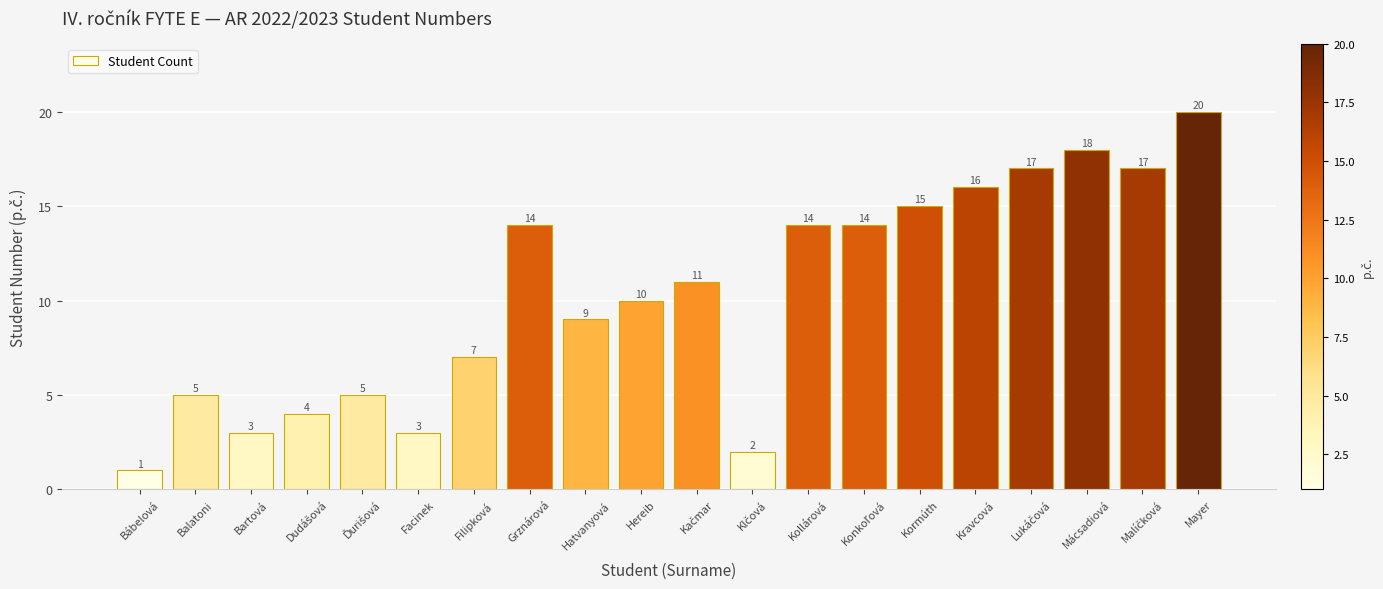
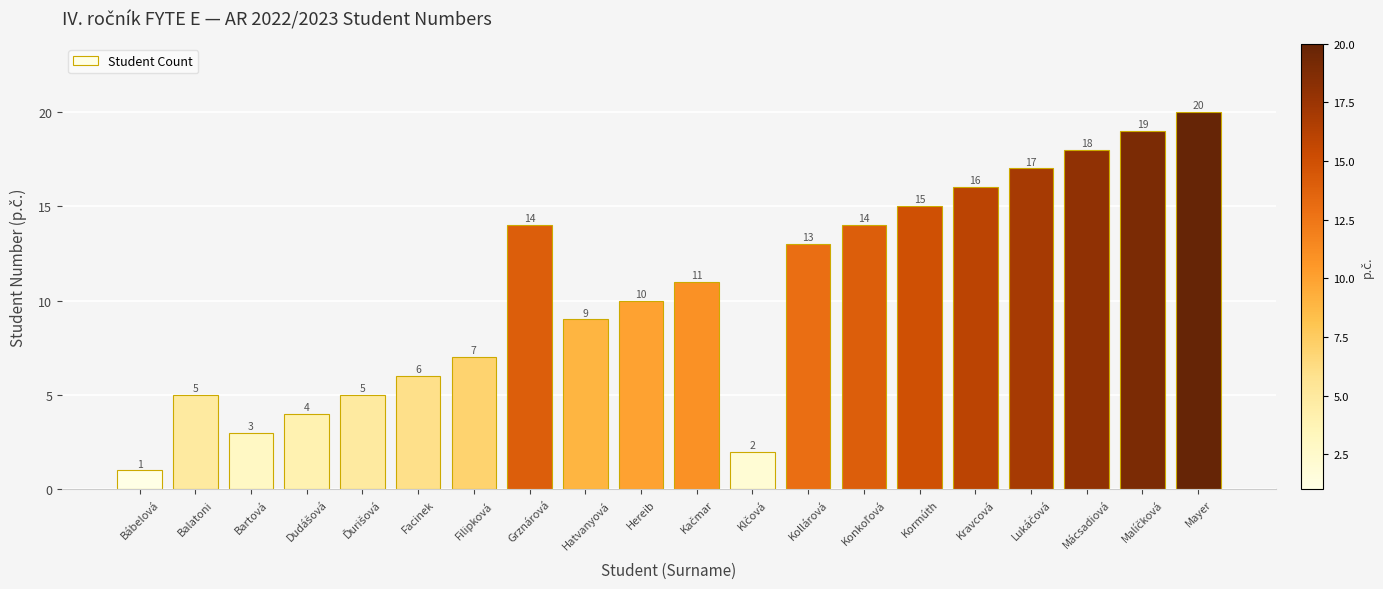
  {
    "Bábelová": 1,
    "Balatoni": 5,
    "Bartová": 3,
    "Dudášová": 4,
    "Ďurišová": 5,
-   "Facinek": 3,
+   "Facinek": 6,
    "Filipková": 7,
    "Grznárová": 14,
    "Hatvanyová": 9,
    "Hereib": 10,
    "Kačmar": 11,
    "Klčová": 2,
-   "Kollárová": 14,
+   "Kollárová": 13,
    "Konkoľová": 14,
    "Kormúth": 15,
    "Kravcová": 16,
    "Lukáčová": 17,
    "Mácsadiová": 18,
-   "Malíčková": 17,
+   "Malíčková": 19,
    "Mayer": 20
  }
